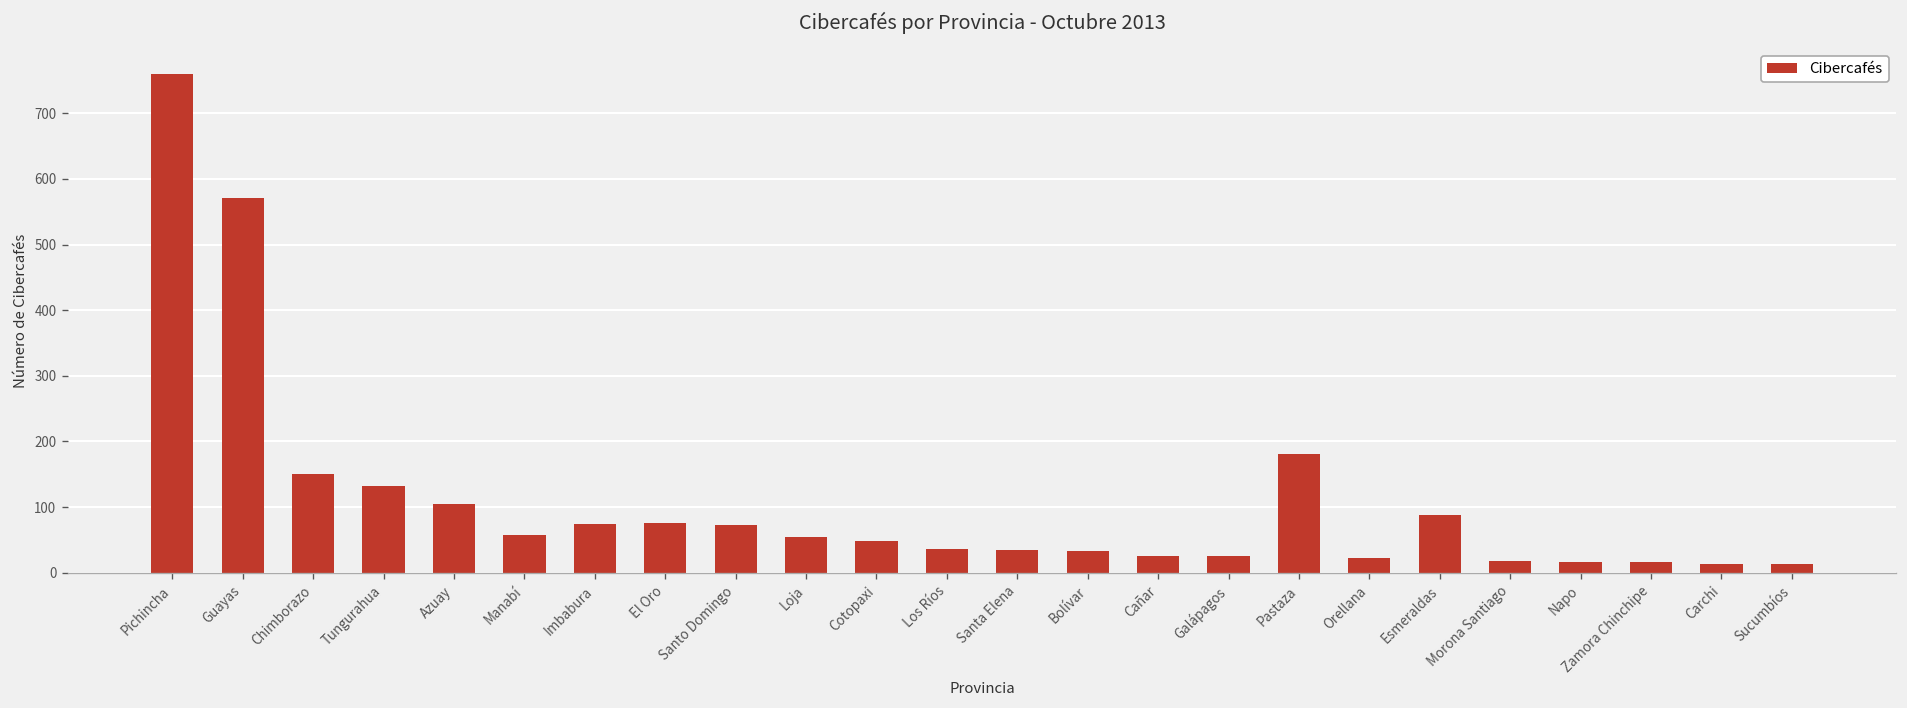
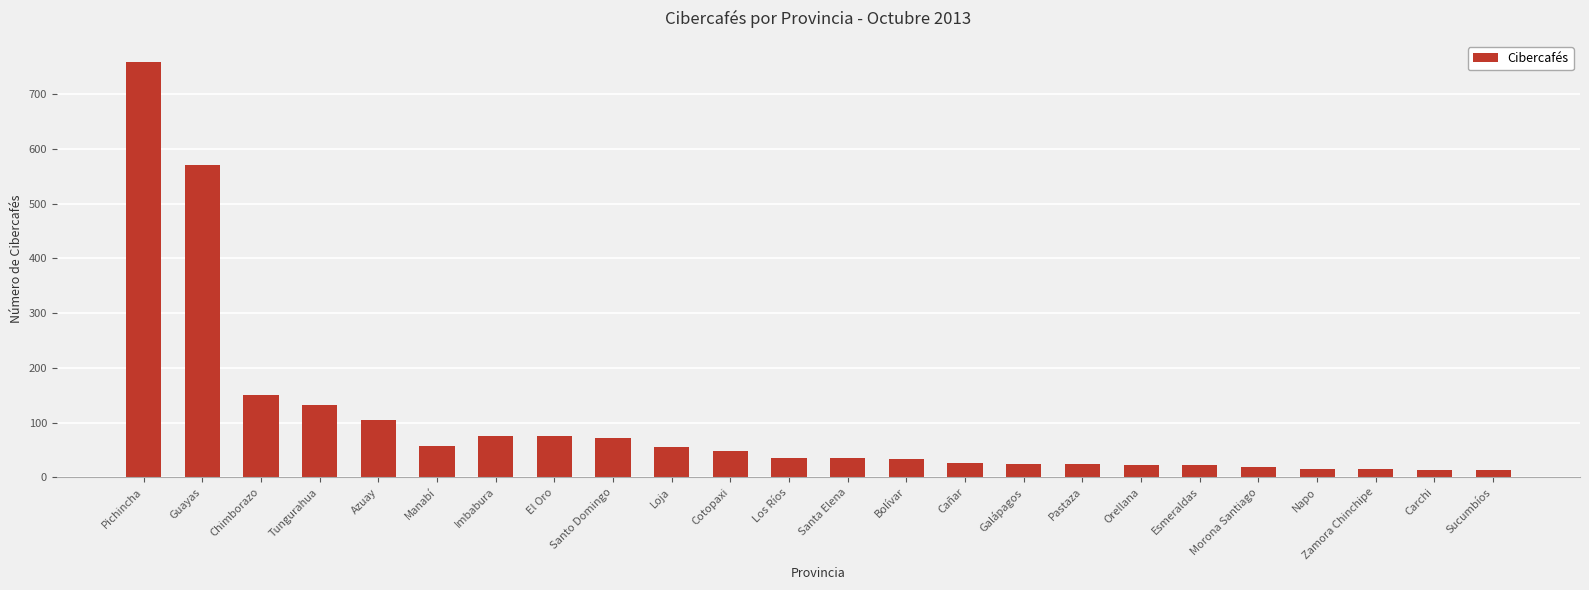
  {
    "Pichincha": 760,
    "Guayas": 570,
    "Chimborazo": 150,
    "Tungurahua": 130,
    "Azuay": 100,
    "Manabí": 60,
    "Imbabura": 80,
    "El Oro": 80,
    "Santo Domingo": 70,
    "Loja": 60,
    "Cotopaxi": 50,
    "Los Ríos": 40,
    "Santa Elena": 40,
    "Bolívar": 30,
    "Cañar": 30,
    "Galápagos": 30,
-   "Pastaza": 180,
+   "Pastaza": 30,
    "Orellana": 20,
-   "Esmeraldas": 90,
+   "Esmeraldas": 20,
    "Morona Santiago": 20,
    "Napo": 20,
    "Zamora Chinchipe": 20,
    "Carchi": 10,
    "Sucumbíos": 10
  }
